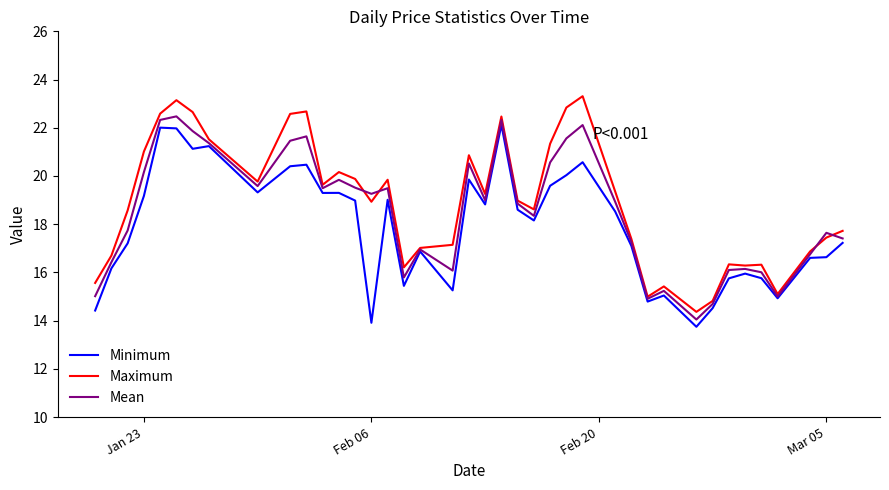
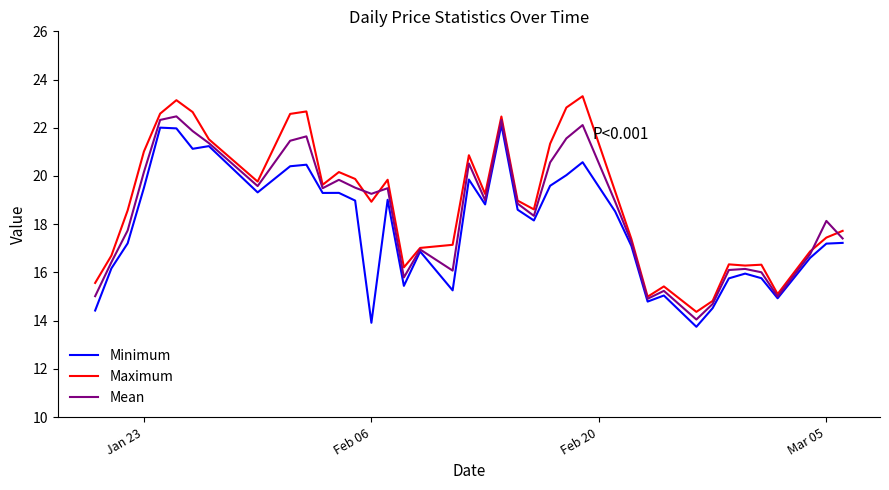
  {
    "Minimum": {
-     "Jan 23": 19.2,
+     "Jan 23": 19.5,
      "Feb 06": 13.9,
-     "Mar 05": 16.6
+     "Mar 05": 17.2
    },
    "Maximum": {
      "Jan 23": 21.0,
      "Feb 06": 18.9,
      "Mar 05": 17.4
    },
    "Mean": {
      "Jan 23": 20.2,
      "Feb 06": 19.3,
-     "Mar 05": 17.6
+     "Mar 05": 18.1
    }
  }
